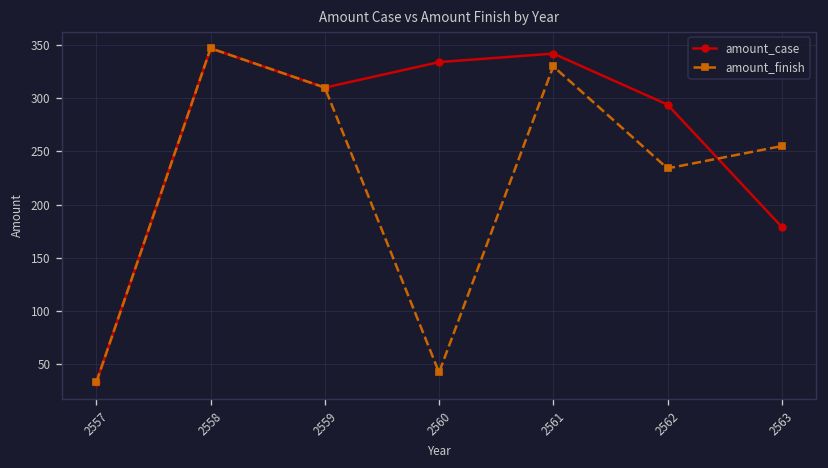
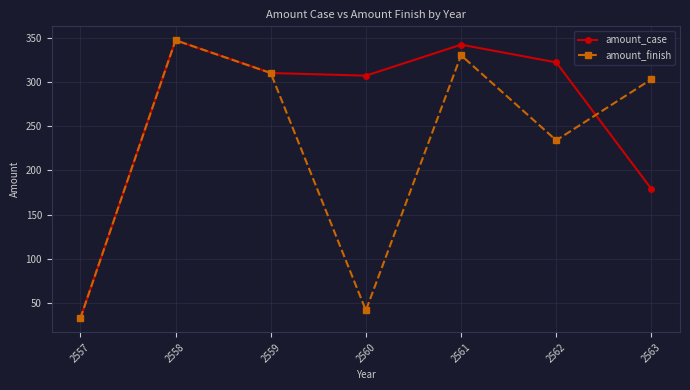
  {
    "amount_case": {
-     "2560": 330,
+     "2560": 310,
      "2561": 340,
-     "2562": 290,
+     "2562": 320,
      "2563": 180
    },
    "amount_finish": {
      "2560": 40,
      "2561": 330,
      "2562": 230,
-     "2563": 260
+     "2563": 300
    }
  }
